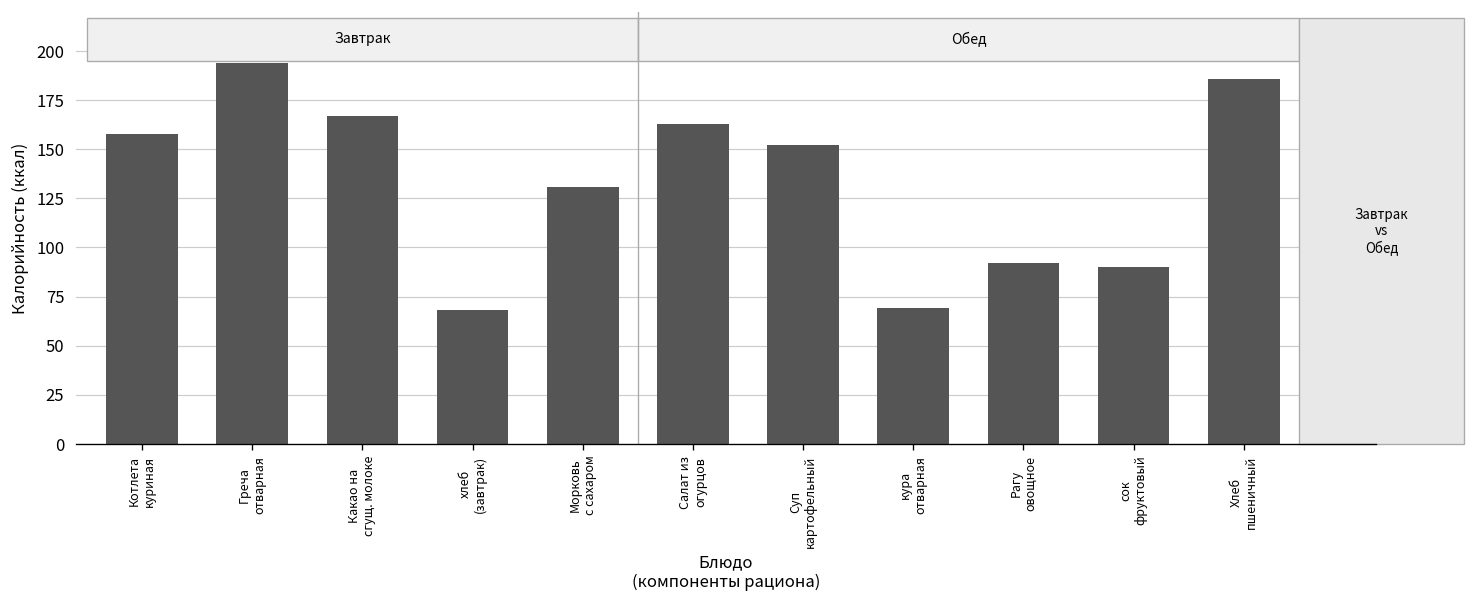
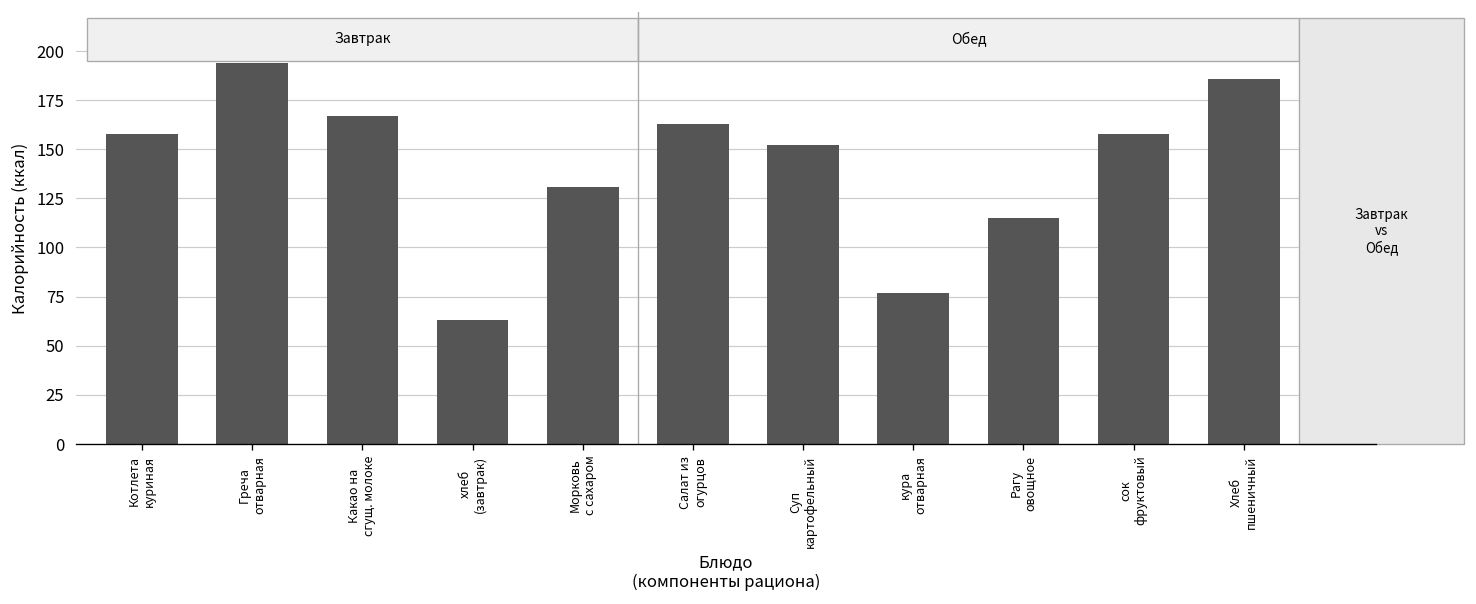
  {
    "Котлета куриная": 158,
    "Греча отварная": 194,
    "Какао на сгущ. молоке": 167,
-   "хлеб (завтрак)": 68,
+   "хлеб (завтрак)": 63,
    "Морковь с сахаром": 131,
    "Салат из огурцов": 163,
    "Суп картофельный": 152,
-   "кура отварная": 69,
-   "Рагу овощное": 92,
-   "сок фруктовый": 90,
+   "кура отварная": 77,
+   "Рагу овощное": 115,
+   "сок фруктовый": 158,
    "Хлеб пшеничный": 186
  }
